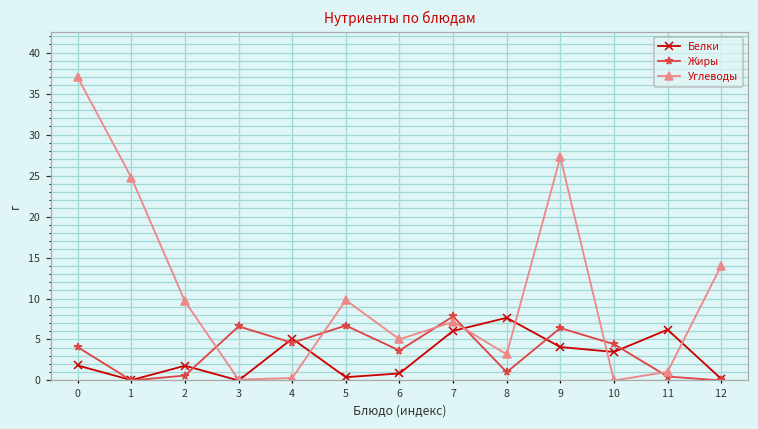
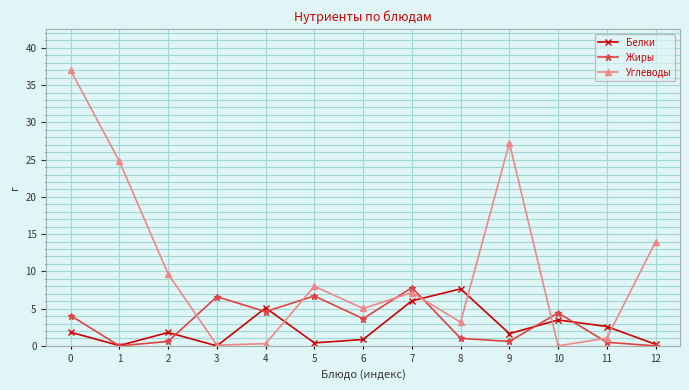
  {
    "Белки": {
      "0": 2,
      "2": 2,
      "4": 5,
      "5": 0,
      "6": 1,
      "7": 6,
      "8": 8,
-     "9": 4,
+     "9": 2,
      "10": 3,
-     "11": 6
+     "11": 3
    },
    "Жиры": {
      "0": 4,
      "2": 1,
      "3": 7,
      "4": 5,
      "5": 7,
      "6": 4,
      "7": 8,
      "8": 1,
-     "9": 6,
+     "9": 1,
      "10": 4,
      "11": 0
    },
    "Углеводы": {
      "0": 37,
      "1": 25,
      "2": 10,
      "4": 0,
-     "5": 10,
+     "5": 8,
      "6": 5,
      "7": 7,
      "8": 3,
      "9": 27,
      "10": 0,
      "11": 1,
      "12": 14
    }
  }
